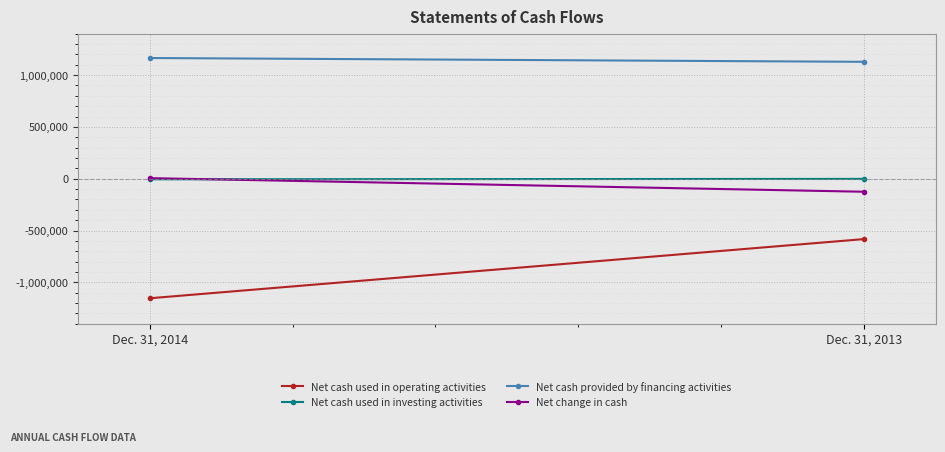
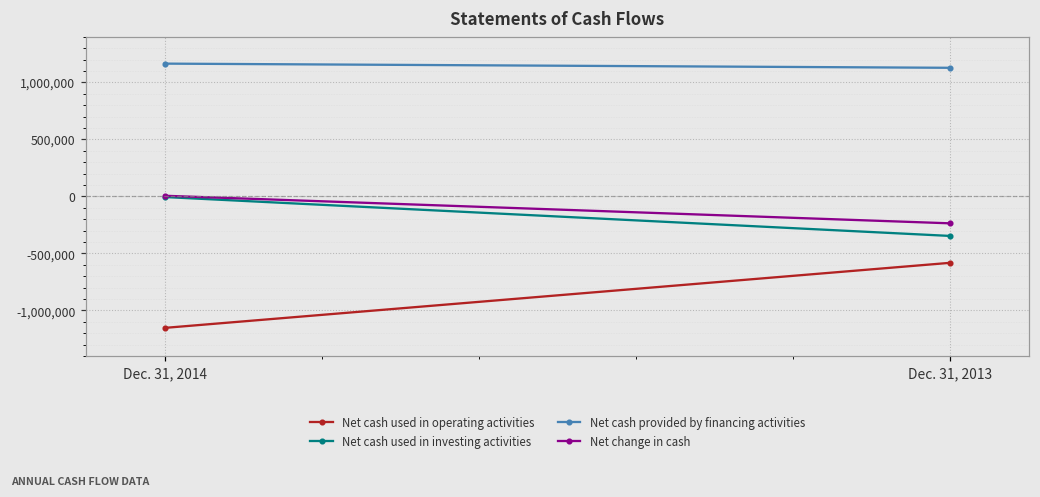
  {
    "Net cash used in operating activities": {
      "Dec. 31, 2014": "-1,150,000",
      "Dec. 31, 2013": "-580,000"
    },
    "Net cash used in investing activities": {
-     "Dec. 31, 2013": "0"
+     "Dec. 31, 2013": "-350,000"
    },
    "Net cash provided by financing activities": {
      "Dec. 31, 2014": "1,160,000",
      "Dec. 31, 2013": "1,130,000"
    },
    "Net change in cash": {
-     "Dec. 31, 2013": "-130,000"
+     "Dec. 31, 2013": "-240,000"
    }
  }
